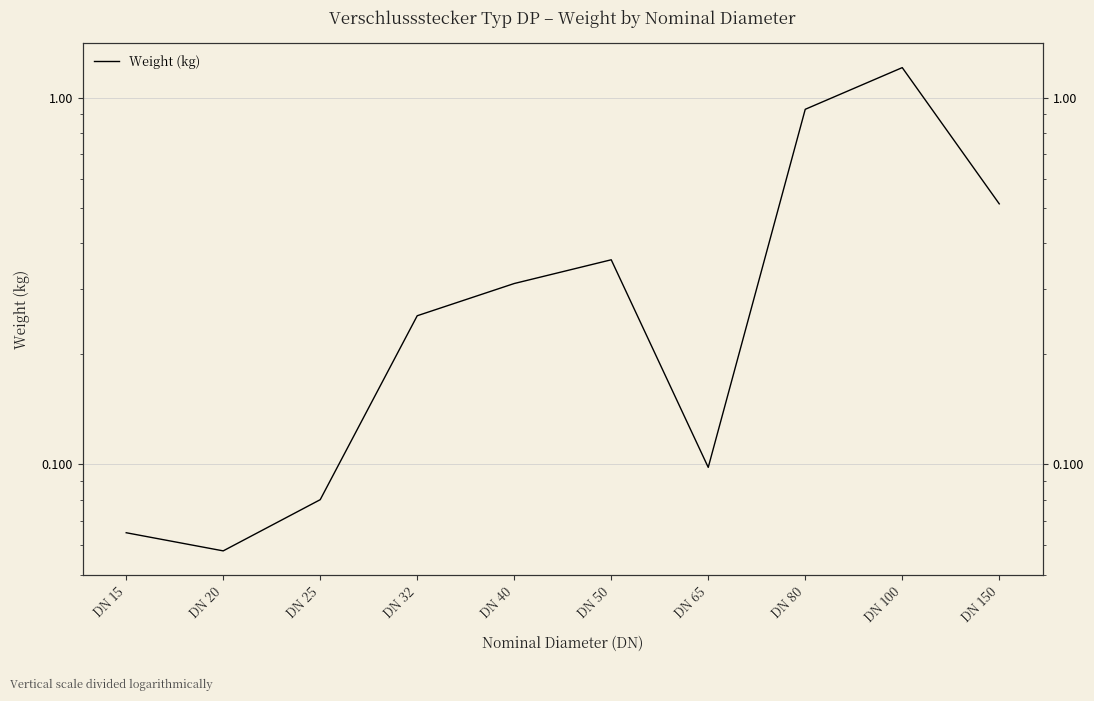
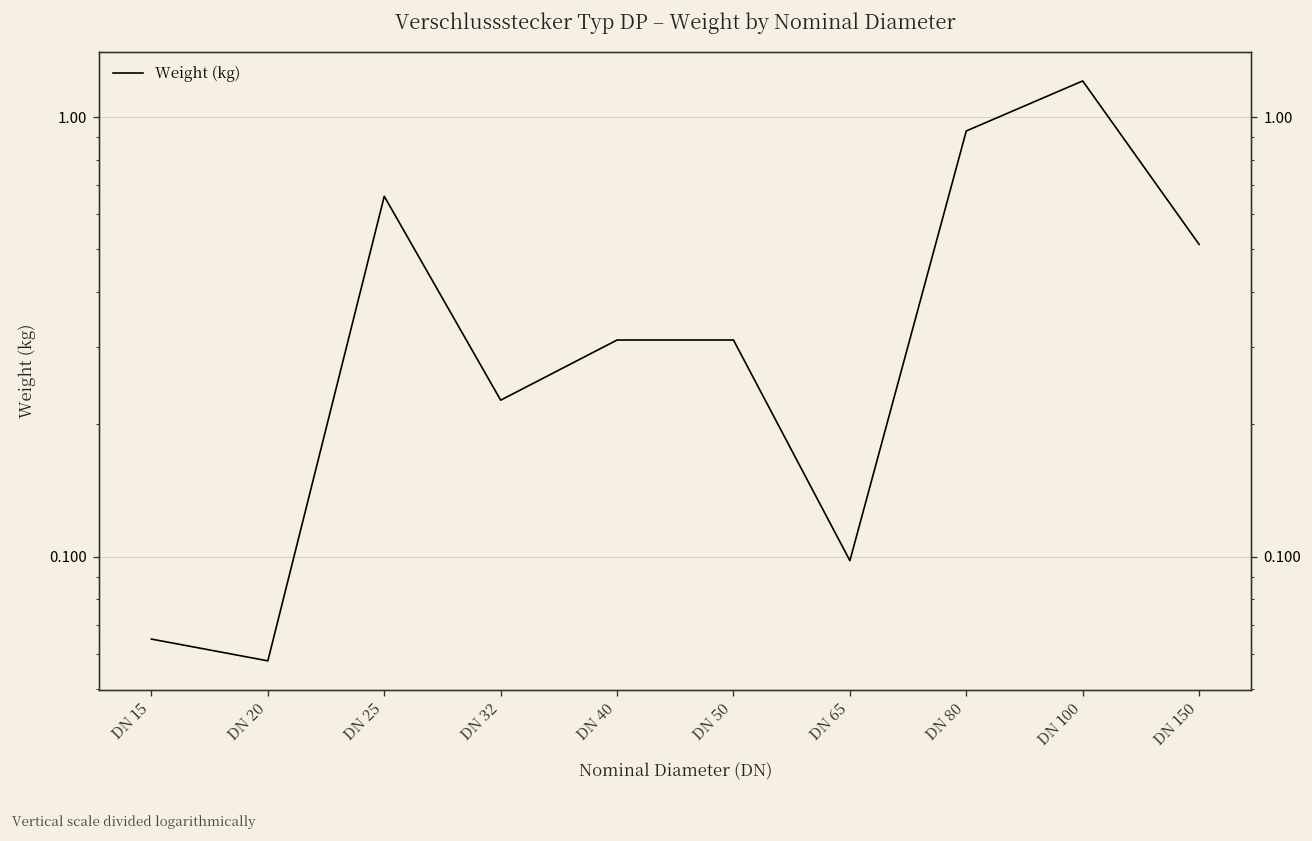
  {
    "DN 15": 0.065,
    "DN 20": 0.058,
-   "DN 25": 0.08,
-   "DN 32": 0.25,
+   "DN 25": 0.66,
+   "DN 32": 0.23,
    "DN 40": 0.31,
-   "DN 50": 0.36,
+   "DN 50": 0.31,
    "DN 65": 0.098,
    "DN 80": 0.93,
    "DN 100": 1.21,
    "DN 150": 0.51
  }
